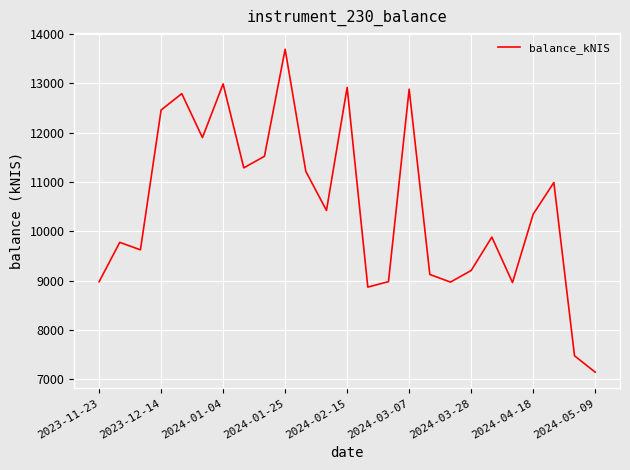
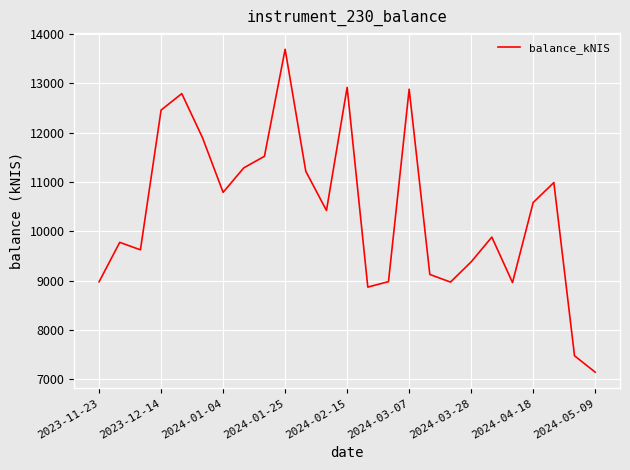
  {
    "2023-11-23": 9000,
    "2023-12-14": 12500,
-   "2024-01-04": 13000,
+   "2024-01-04": 10800,
    "2024-01-25": 13700,
    "2024-02-15": 12900,
    "2024-03-07": 12900,
-   "2024-03-28": 9200,
-   "2024-04-18": 10300,
+   "2024-03-28": 9400,
+   "2024-04-18": 10600,
    "2024-05-09": 7100
  }
